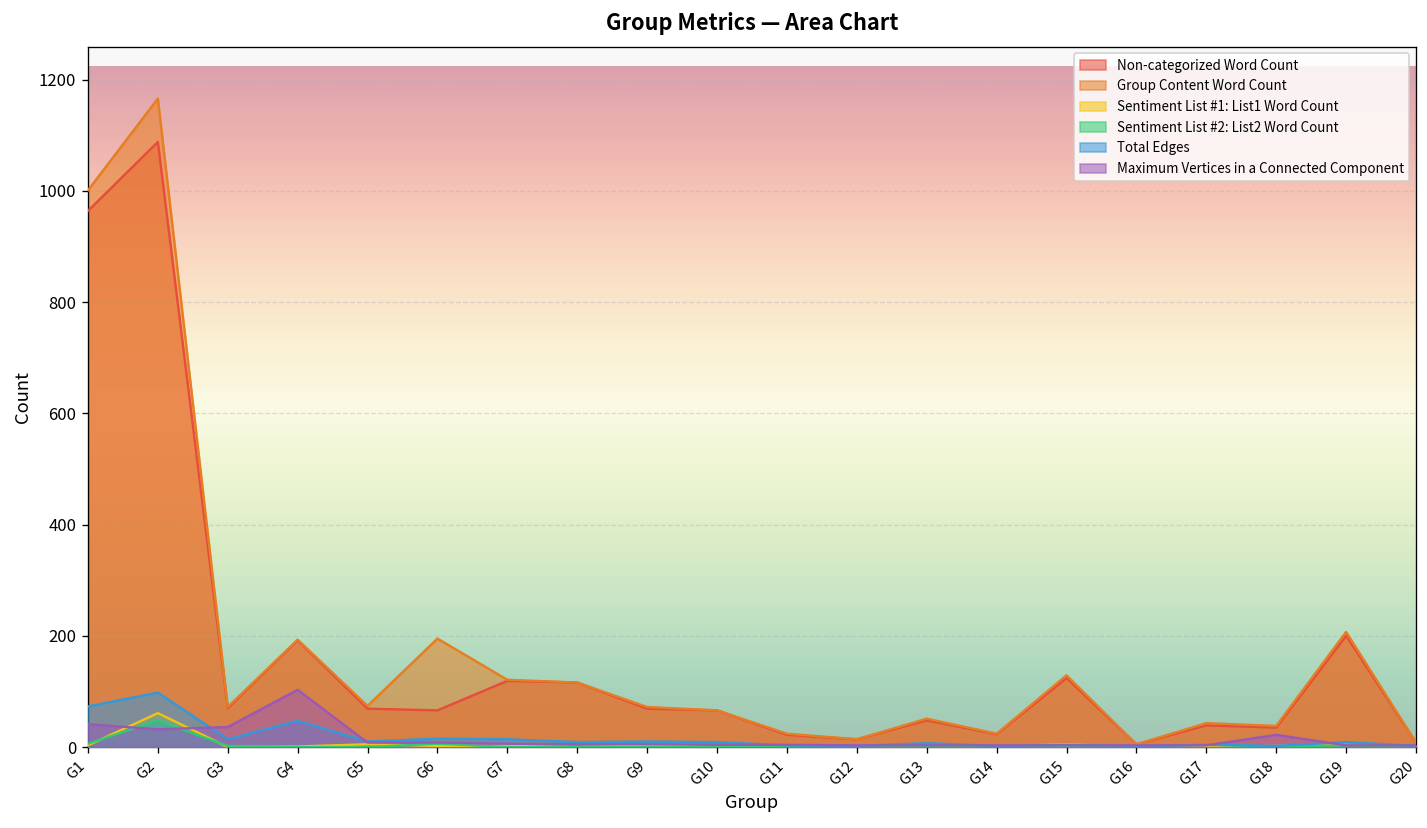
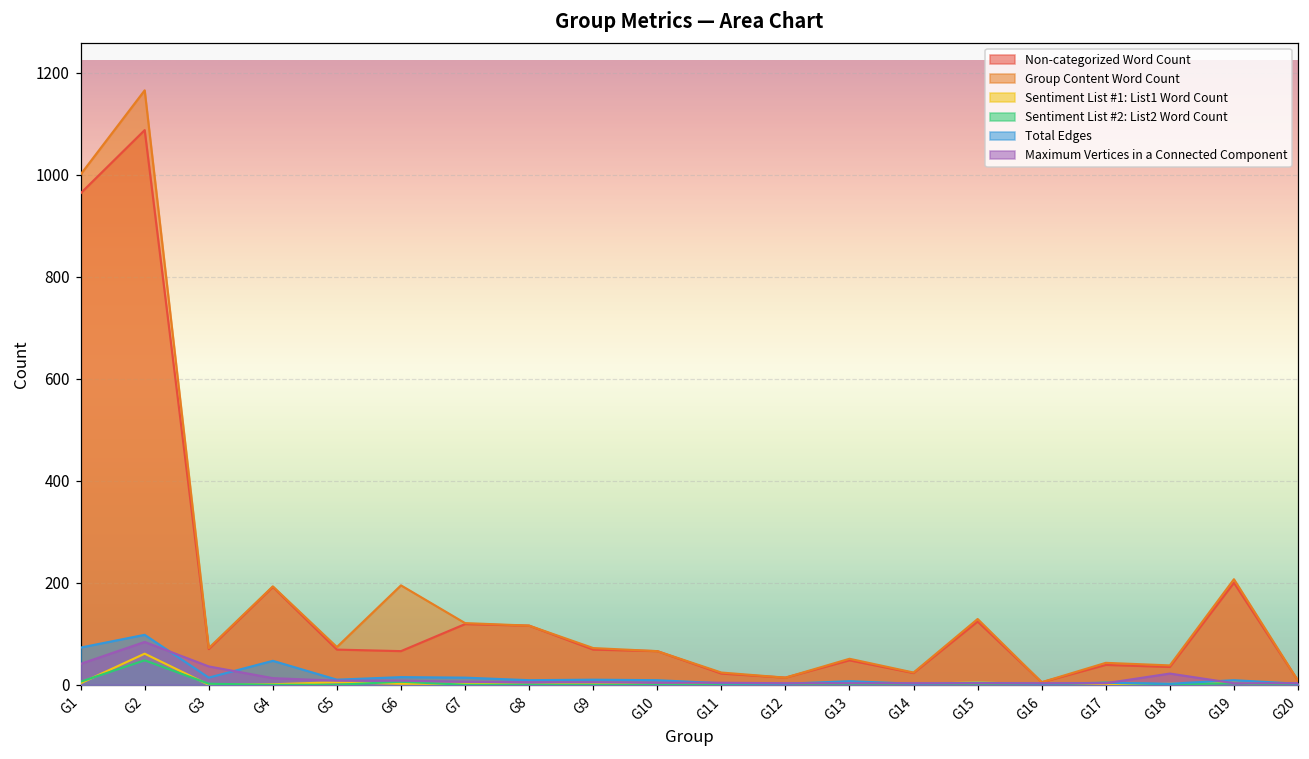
  {
    "Sentiment List #2: List2 Word Count": {
      "G2": 50
    },
    "Total Edges": {
      "G1": 70,
      "G2": 100,
      "G3": 10,
      "G4": 50,
      "G6": 20,
      "G7": 10
    },
    "Maximum Vertices in a Connected Component": {
      "G1": 40,
-     "G2": 30,
+     "G2": 80,
      "G3": 40,
-     "G4": 100,
+     "G4": 10,
      "G18": 20
    }
  }
